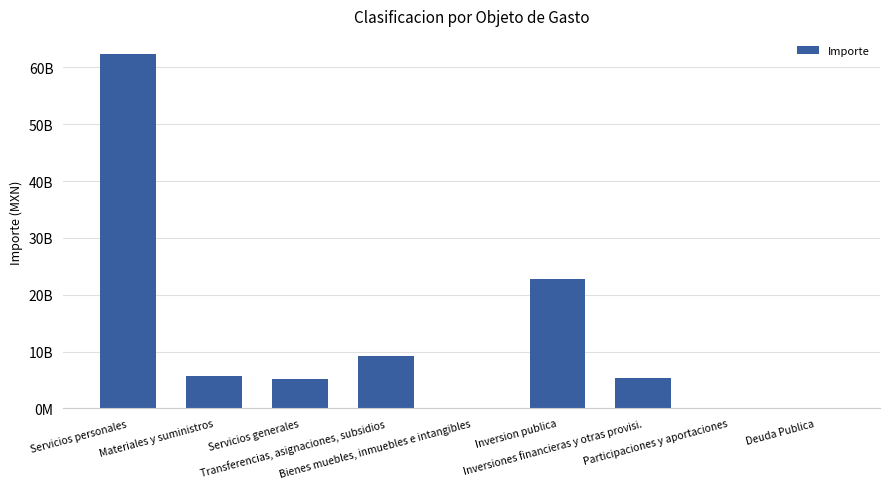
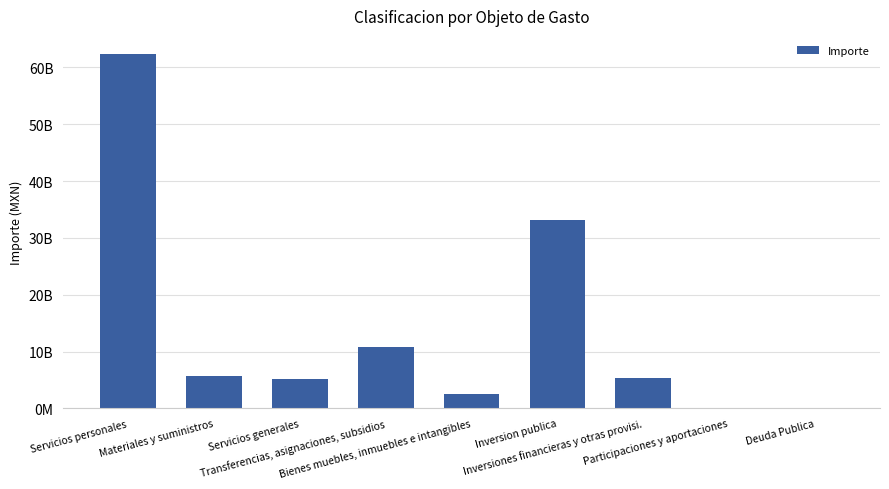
  {
    "Servicios personales": 62000000000,
    "Materiales y suministros": 6000000000,
    "Servicios generales": 5000000000,
-   "Transferencias, asignaciones, subsidios": 9000000000,
-   "Bienes muebles, inmuebles e intangibles": 0,
-   "Inversion publica": 23000000000,
+   "Transferencias, asignaciones, subsidios": 11000000000,
+   "Bienes muebles, inmuebles e intangibles": 3000000000,
+   "Inversion publica": 33000000000,
    "Inversiones financieras y otras provisi.": 5000000000,
    "Participaciones y aportaciones": 0,
    "Deuda Publica": 0
  }
